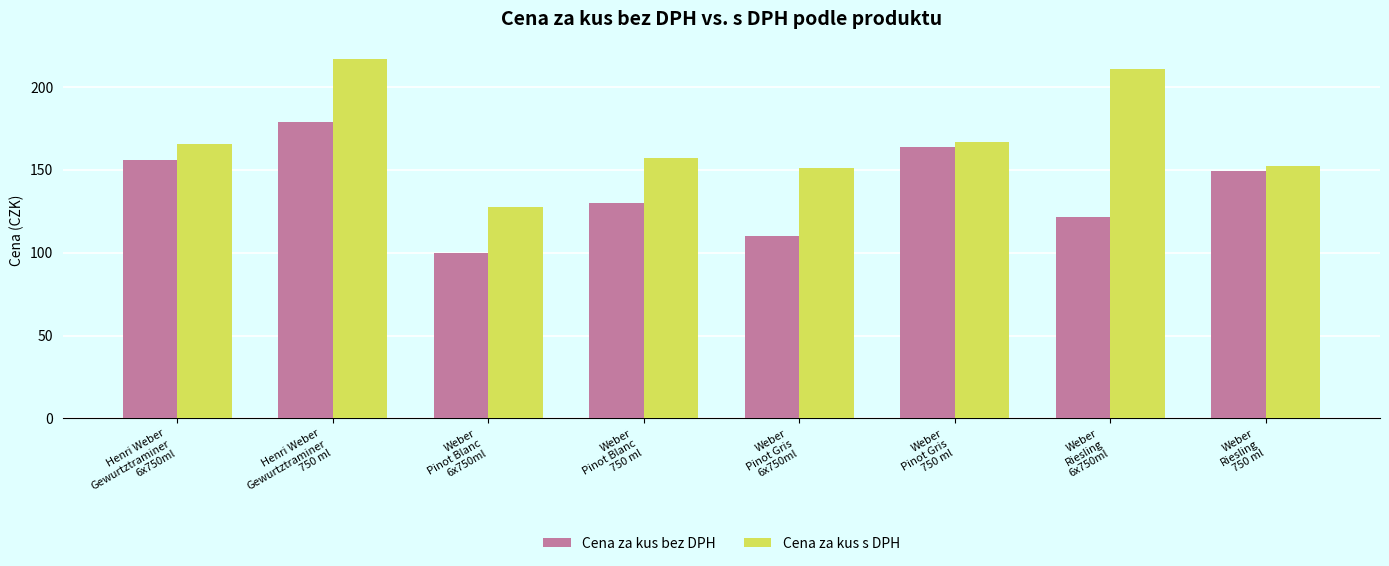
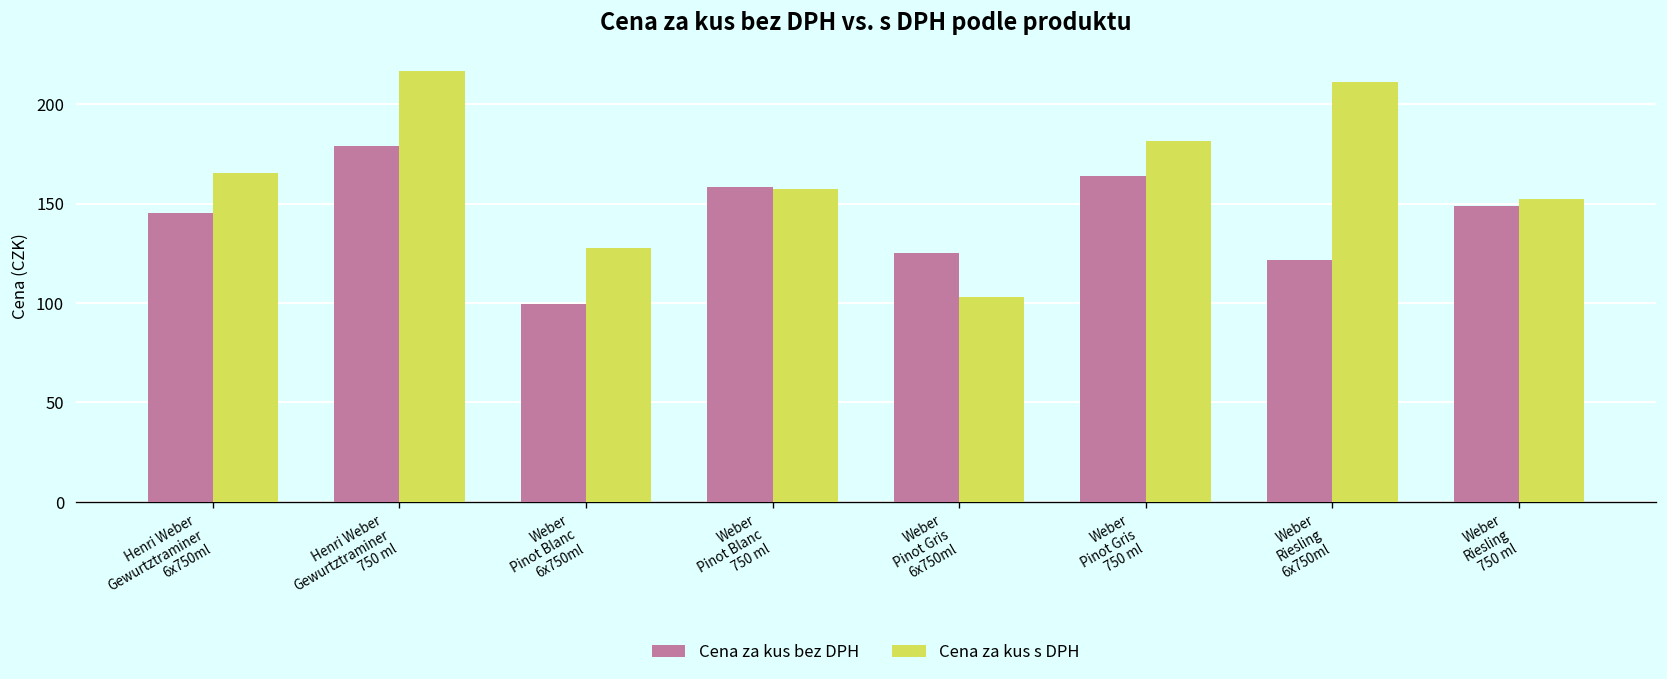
  {
    "Cena za kus bez DPH": {
-     "Henri Weber Gewurtztraminer 6x750ml": 156,
+     "Henri Weber Gewurtztraminer 6x750ml": 146,
      "Henri Weber Gewurtztraminer 750 ml": 179,
      "Weber Pinot Blanc 6x750ml": 100,
-     "Weber Pinot Blanc 750 ml": 130,
-     "Weber Pinot Gris 6x750ml": 110,
+     "Weber Pinot Blanc 750 ml": 158,
+     "Weber Pinot Gris 6x750ml": 125,
      "Weber Pinot Gris 750 ml": 164,
      "Weber Riesling 6x750ml": 122,
      "Weber Riesling 750 ml": 149
    },
    "Cena za kus s DPH": {
      "Henri Weber Gewurtztraminer 6x750ml": 165,
      "Henri Weber Gewurtztraminer 750 ml": 217,
      "Weber Pinot Blanc 6x750ml": 128,
      "Weber Pinot Blanc 750 ml": 157,
-     "Weber Pinot Gris 6x750ml": 151,
-     "Weber Pinot Gris 750 ml": 167,
+     "Weber Pinot Gris 6x750ml": 103,
+     "Weber Pinot Gris 750 ml": 181,
      "Weber Riesling 6x750ml": 211,
      "Weber Riesling 750 ml": 152
    }
  }
